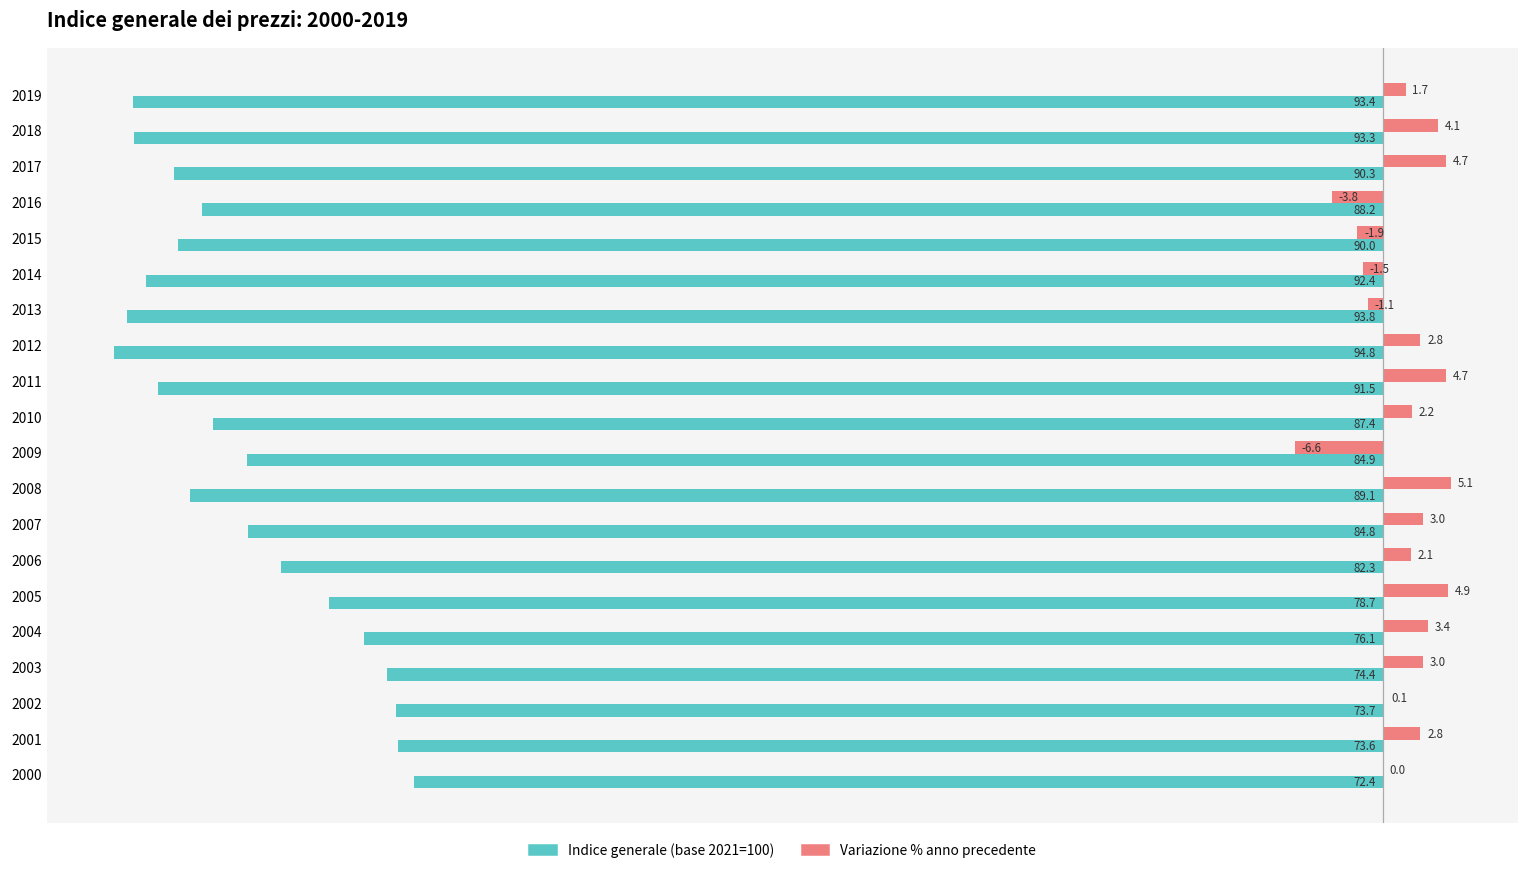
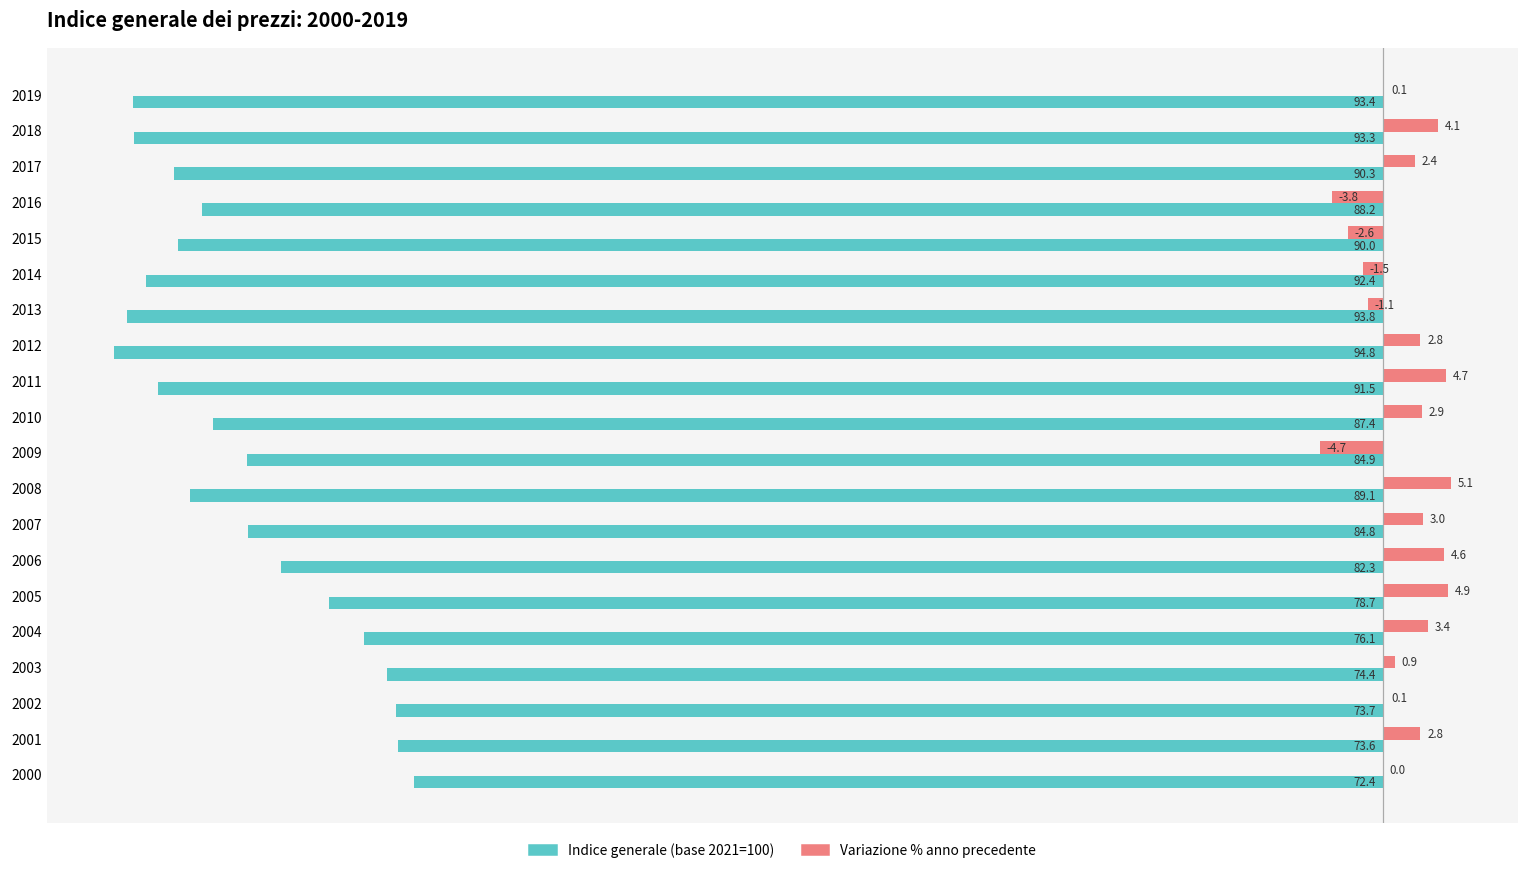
  {
    "Variazione % anno precedente": {
-     "2019": 1.7,
+     "2019": 0.1,
      "2018": 4.1,
-     "2017": 4.7,
+     "2017": 2.4,
      "2016": -3.8,
-     "2015": -1.9,
+     "2015": -2.6,
      "2014": -1.5,
      "2013": -1.1,
      "2012": 2.8,
      "2011": 4.7,
-     "2010": 2.2,
-     "2009": -6.6,
+     "2010": 2.9,
+     "2009": -4.7,
      "2008": 5.1,
      "2007": 3.0,
-     "2006": 2.1,
+     "2006": 4.6,
      "2005": 4.9,
      "2004": 3.4,
-     "2003": 3.0,
+     "2003": 0.9,
      "2002": 0.1,
      "2001": 2.8,
      "2000": 0.0
    }
  }
